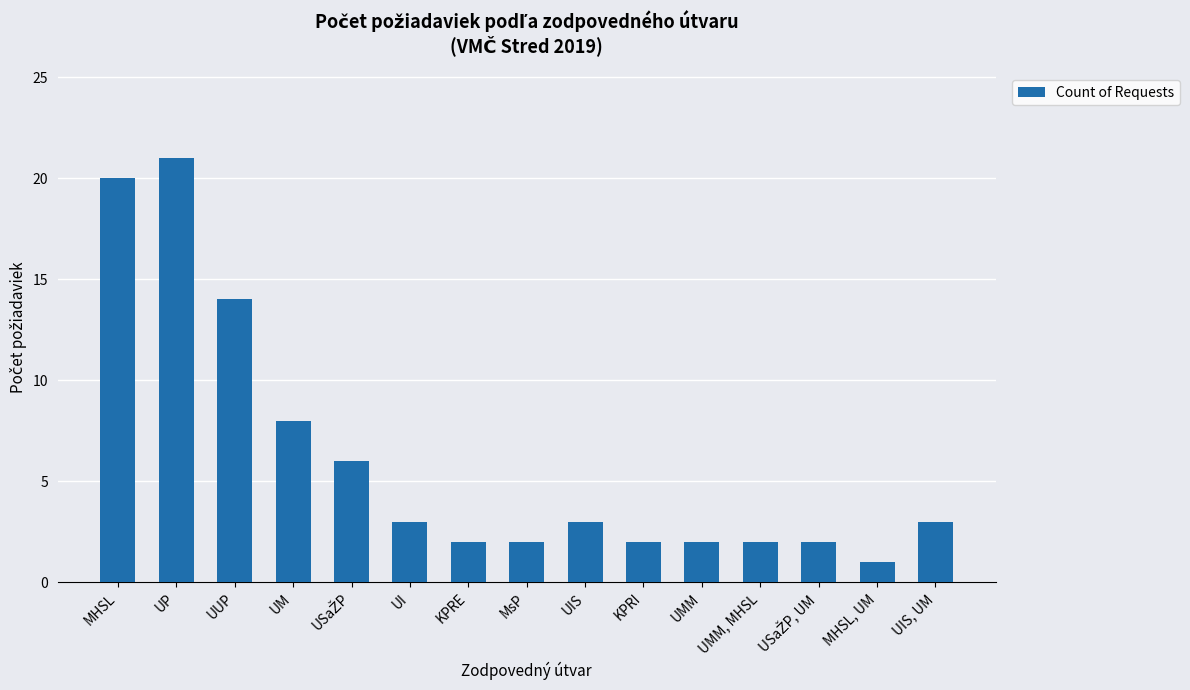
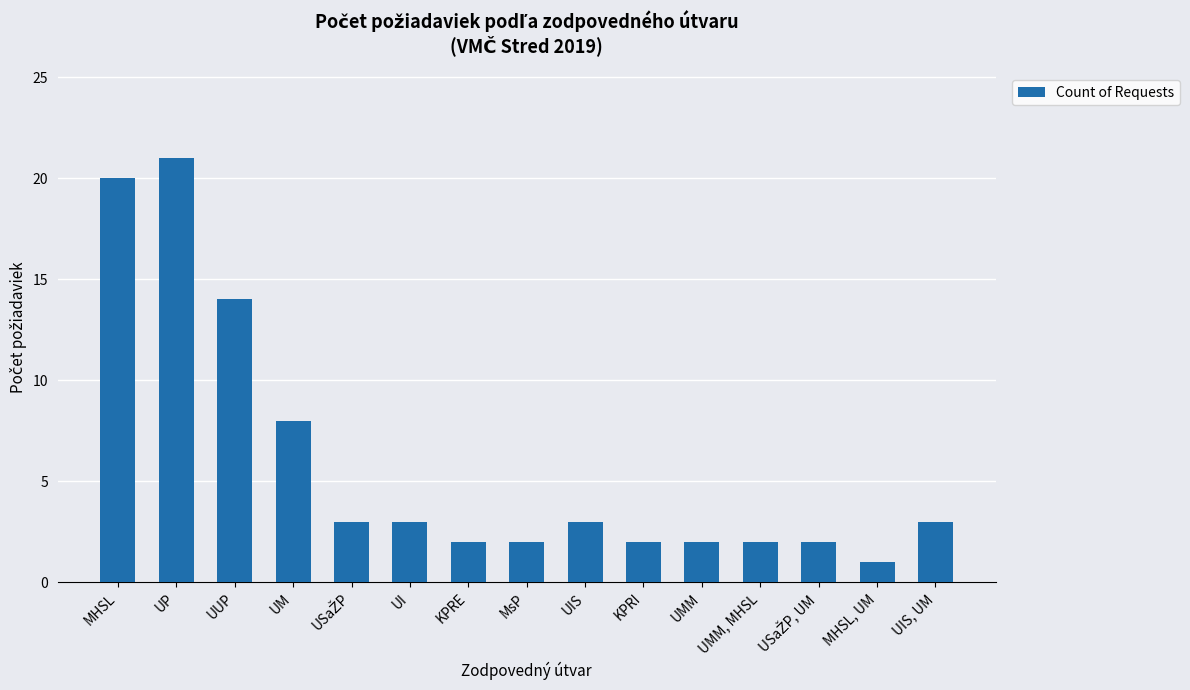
  {
    "MHSL": 20,
    "UP": 21,
    "UUP": 14,
    "UM": 8,
-   "USaŽP": 6,
+   "USaŽP": 3,
    "UI": 3,
    "KPRE": 2,
    "MsP": 2,
    "UIS": 3,
    "KPRI": 2,
    "UMM": 2,
    "UMM, MHSL": 2,
    "USaŽP, UM": 2,
    "MHSL, UM": 1,
    "UIS, UM": 3
  }
